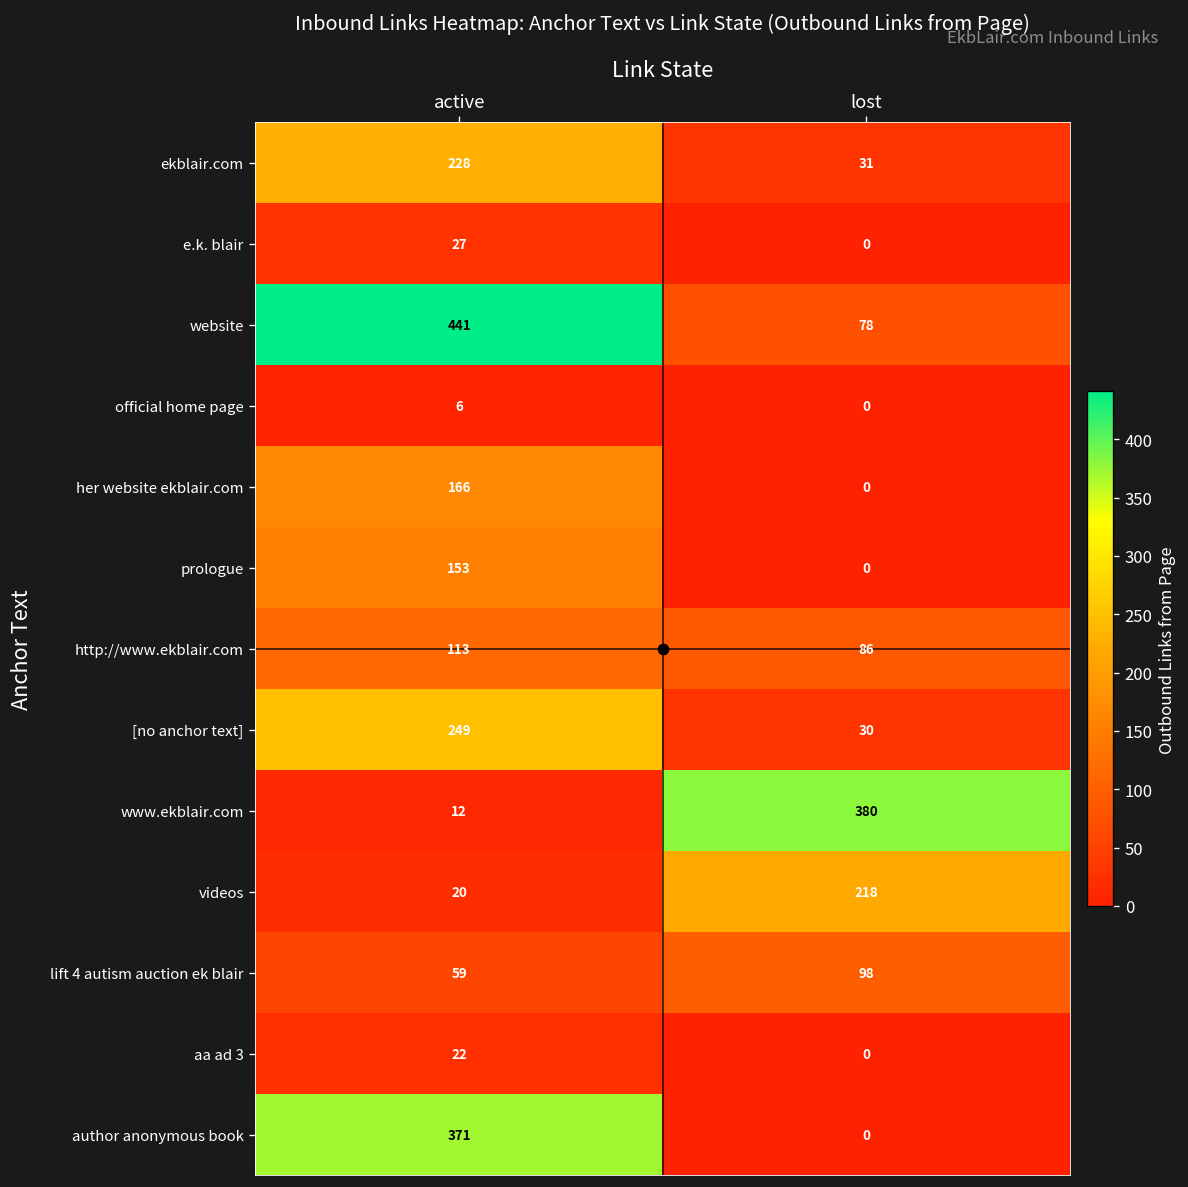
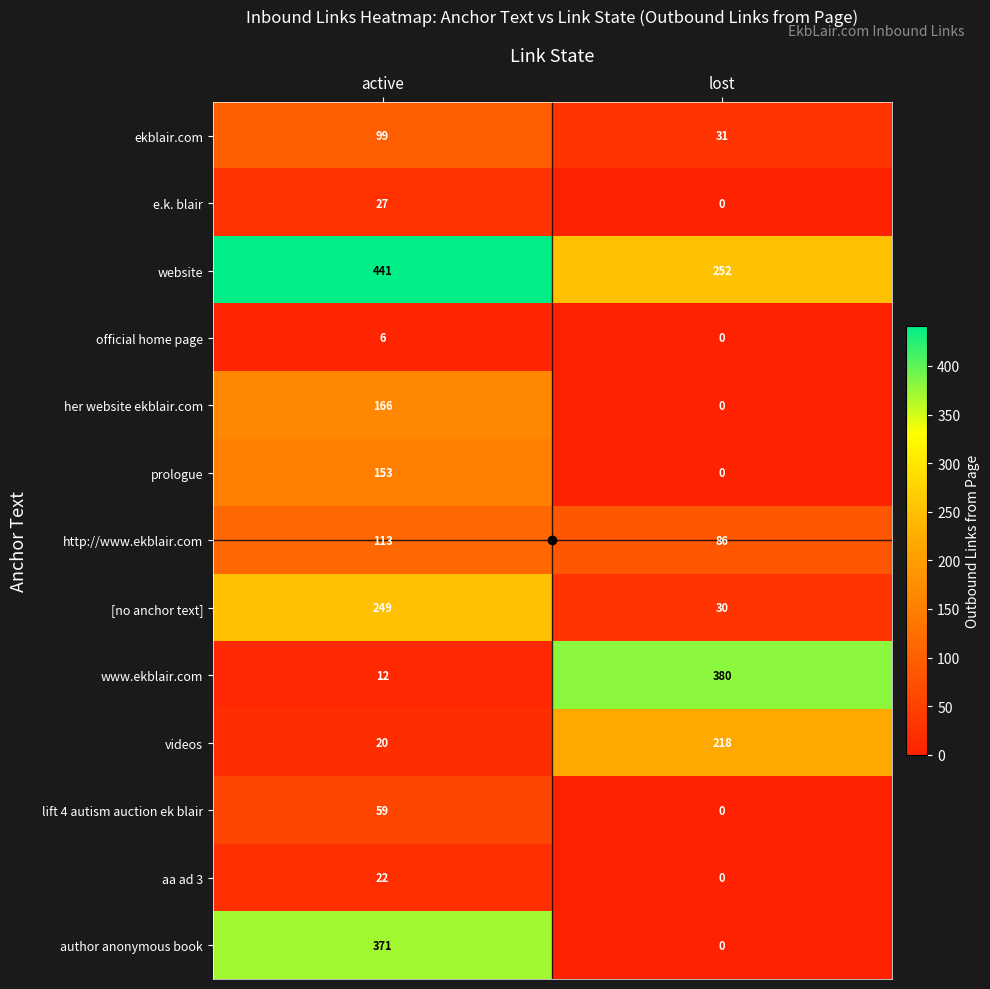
  {
    "ekblair.com": {
-     "active": 228,
+     "active": 99,
      "lost": 31
    },
    "e.k. blair": {
      "active": 27,
      "lost": 0
    },
    "website": {
      "active": 441,
-     "lost": 78
+     "lost": 252
    },
    "official home page": {
      "active": 6,
      "lost": 0
    },
    "her website ekblair.com": {
      "active": 166,
      "lost": 0
    },
    "prologue": {
      "active": 153,
      "lost": 0
    },
    "http://www.ekblair.com": {
      "active": 113,
      "lost": 86
    },
    "[no anchor text]": {
      "active": 249,
      "lost": 30
    },
    "www.ekblair.com": {
      "active": 12,
      "lost": 380
    },
    "videos": {
      "active": 20,
      "lost": 218
    },
    "lift 4 autism auction ek blair": {
      "active": 59,
-     "lost": 98
+     "lost": 0
    },
    "aa ad 3": {
      "active": 22,
      "lost": 0
    },
    "author anonymous book": {
      "active": 371,
      "lost": 0
    }
  }
